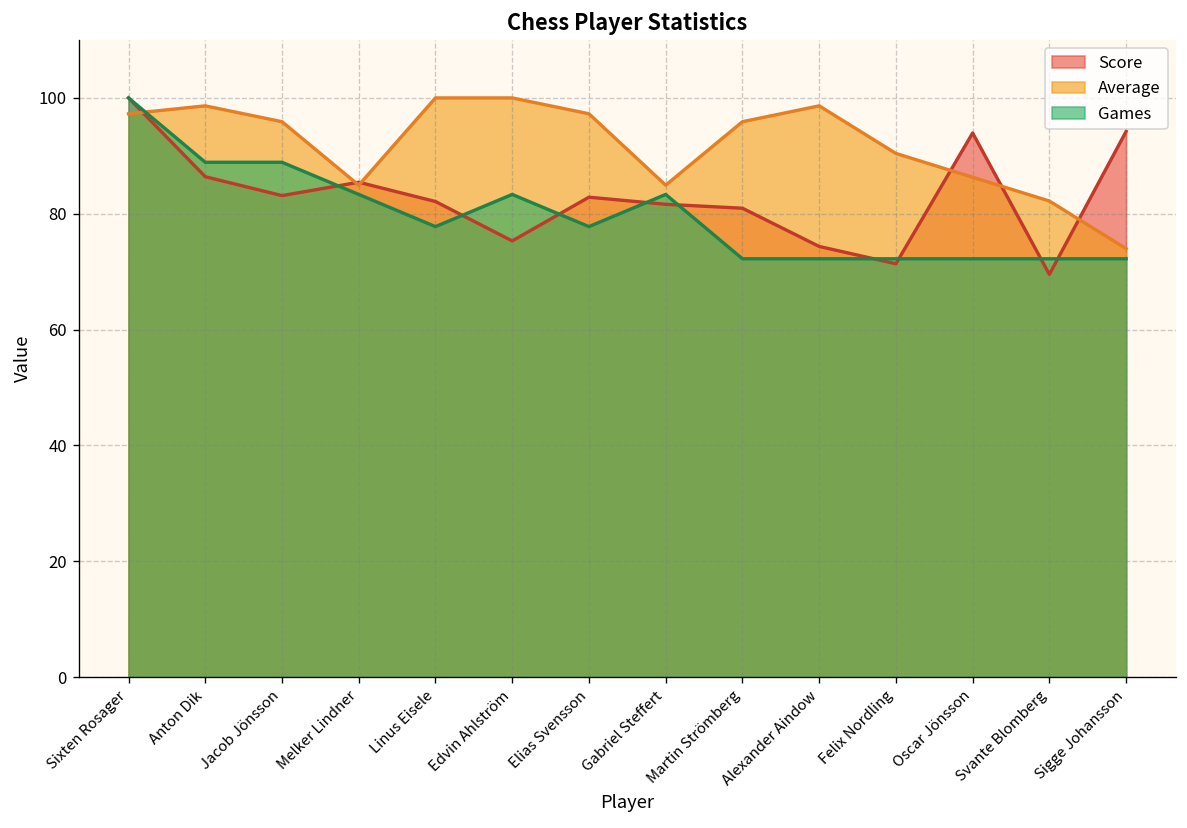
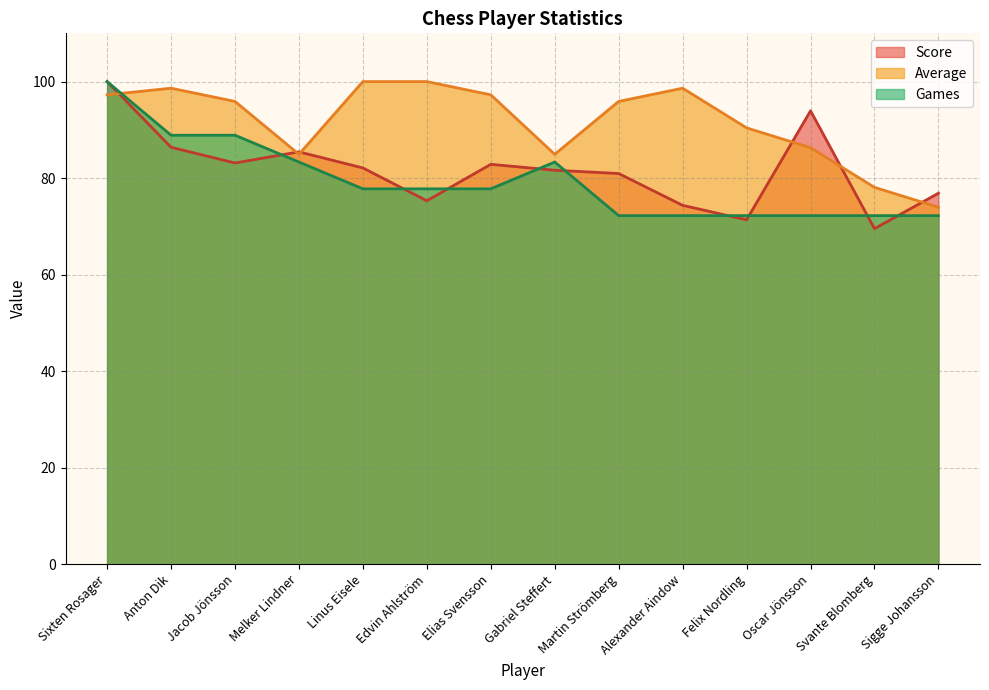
  {
    "Score": {
      "Anton Dik": 86,
      "Jacob Jönsson": 83,
      "Linus Eisele": 82,
      "Edvin Ahlström": 75,
      "Elias Svensson": 83,
      "Gabriel Steffert": 82,
      "Martin Strömberg": 81,
      "Alexander Aindow": 74,
      "Felix Nordling": 71,
      "Oscar Jönsson": 94,
      "Svante Blomberg": 70,
-     "Sigge Johansson": 94
+     "Sigge Johansson": 77
    },
    "Average": {
      "Sixten Rosager": 97,
      "Anton Dik": 99,
      "Jacob Jönsson": 96,
      "Linus Eisele": 100,
      "Edvin Ahlström": 100,
      "Elias Svensson": 97,
      "Gabriel Steffert": 85,
      "Martin Strömberg": 96,
      "Alexander Aindow": 99,
      "Felix Nordling": 90,
      "Oscar Jönsson": 86,
-     "Svante Blomberg": 82,
+     "Svante Blomberg": 78,
      "Sigge Johansson": 74
    },
    "Games": {
      "Anton Dik": 89,
      "Jacob Jönsson": 89,
      "Melker Lindner": 83,
      "Linus Eisele": 78,
-     "Edvin Ahlström": 83,
+     "Edvin Ahlström": 78,
      "Elias Svensson": 78,
      "Gabriel Steffert": 83,
      "Martin Strömberg": 72,
      "Alexander Aindow": 72,
      "Felix Nordling": 72,
      "Oscar Jönsson": 72,
      "Svante Blomberg": 72,
      "Sigge Johansson": 72
    }
  }
